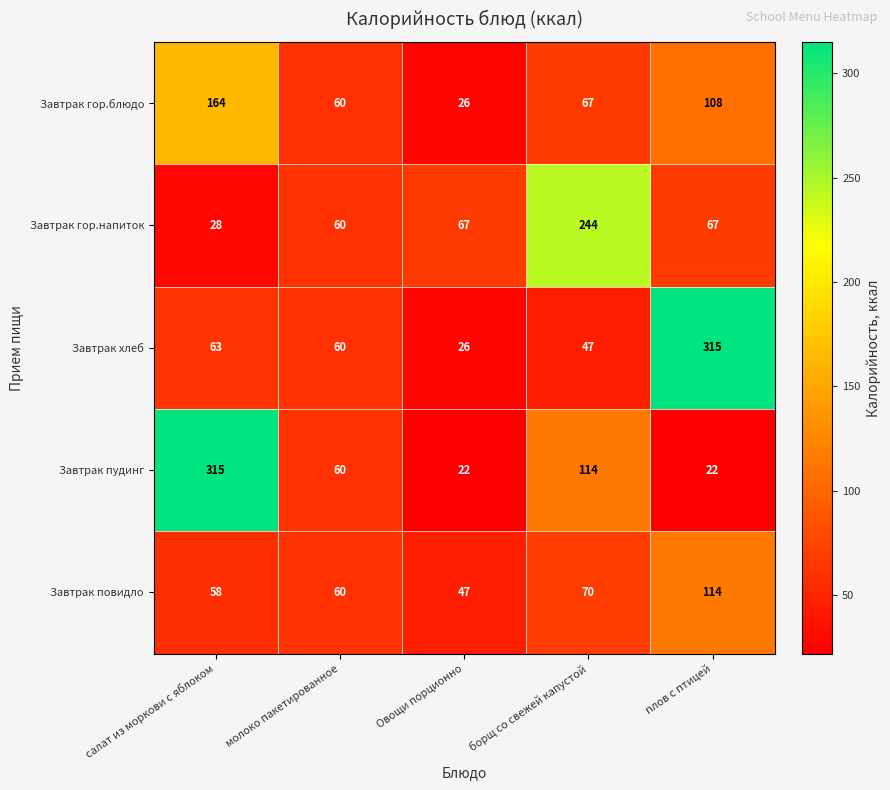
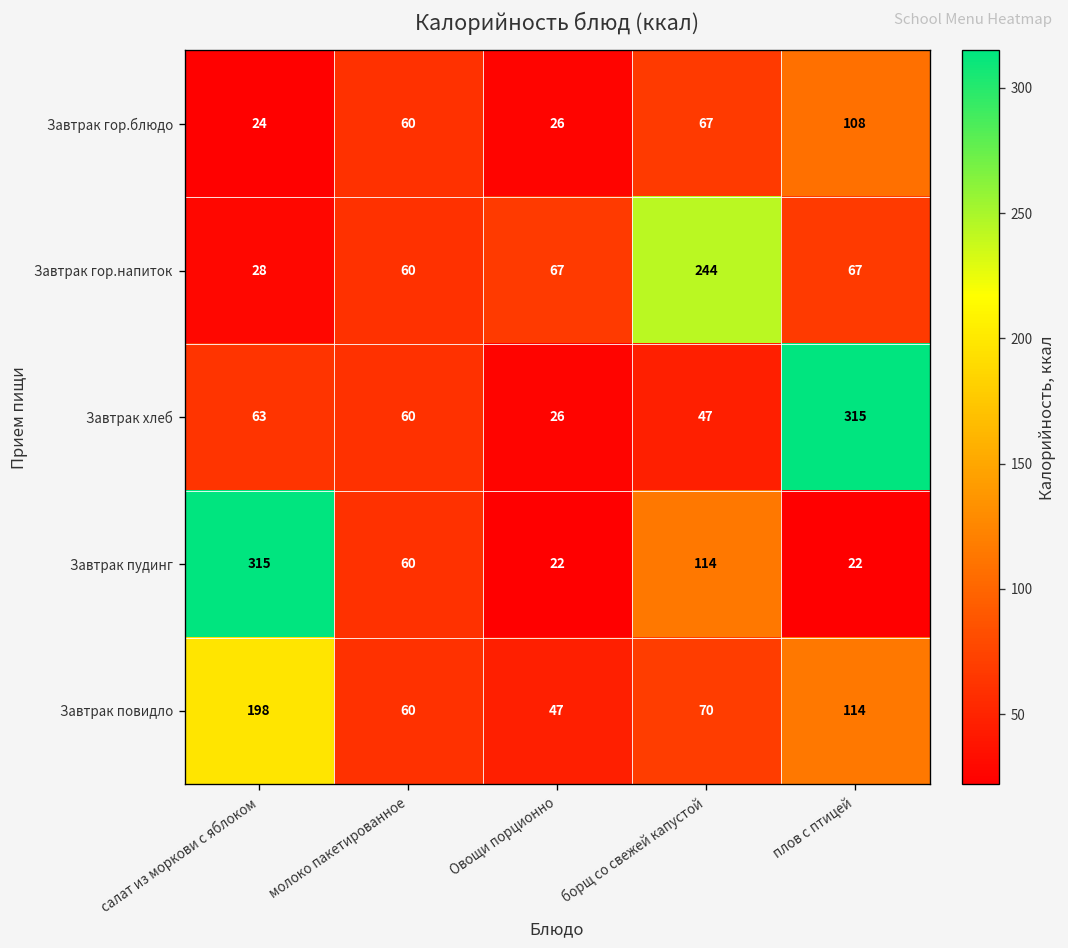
  {
    "Завтрак гор.блюдо": {
-     "салат из моркови с яблоком": 164,
+     "салат из моркови с яблоком": 24,
      "молоко пакетированное": 60,
      "Овощи порционно": 26,
      "борщ со свежей капустой": 67,
      "плов с птицей": 108
    },
    "Завтрак гор.напиток": {
      "салат из моркови с яблоком": 28,
      "молоко пакетированное": 60,
      "Овощи порционно": 67,
      "борщ со свежей капустой": 244,
      "плов с птицей": 67
    },
    "Завтрак хлеб": {
      "салат из моркови с яблоком": 63,
      "молоко пакетированное": 60,
      "Овощи порционно": 26,
      "борщ со свежей капустой": 47,
      "плов с птицей": 315
    },
    "Завтрак пудинг": {
      "салат из моркови с яблоком": 315,
      "молоко пакетированное": 60,
      "Овощи порционно": 22,
      "борщ со свежей капустой": 114,
      "плов с птицей": 22
    },
    "Завтрак повидло": {
-     "салат из моркови с яблоком": 58,
+     "салат из моркови с яблоком": 198,
      "молоко пакетированное": 60,
      "Овощи порционно": 47,
      "борщ со свежей капустой": 70,
      "плов с птицей": 114
    }
  }
